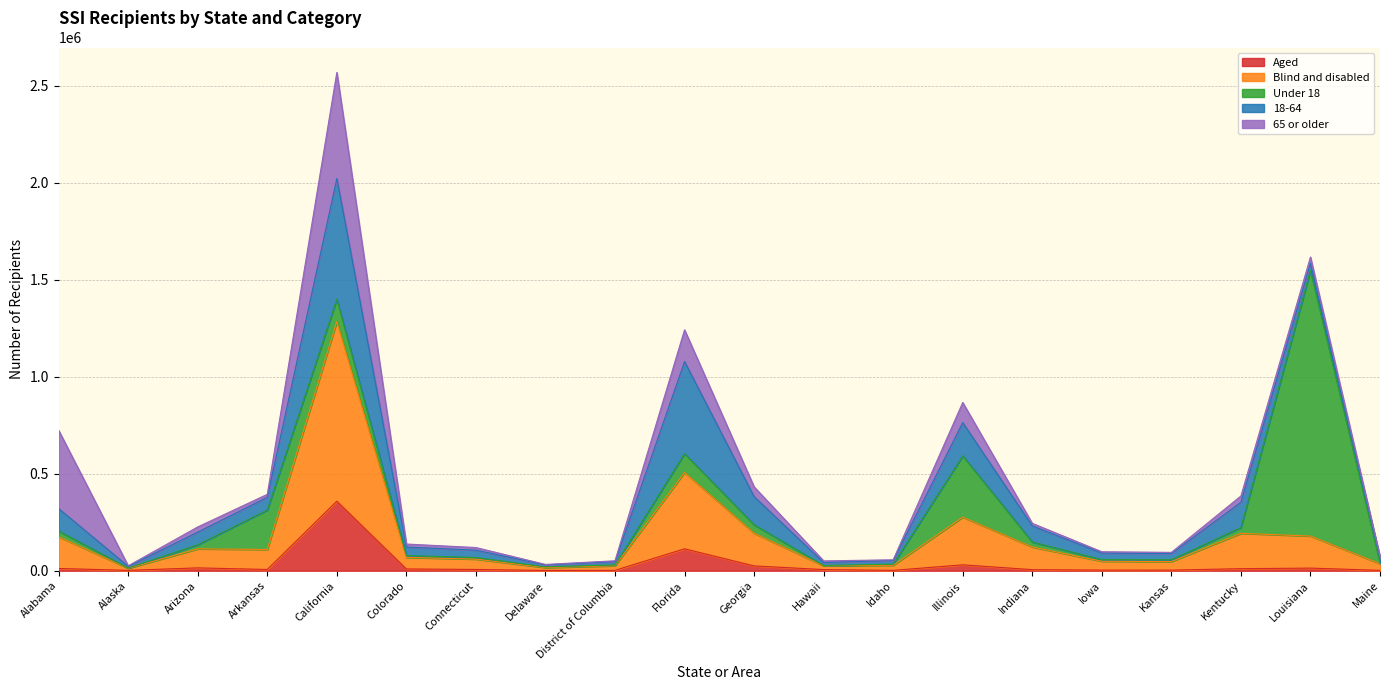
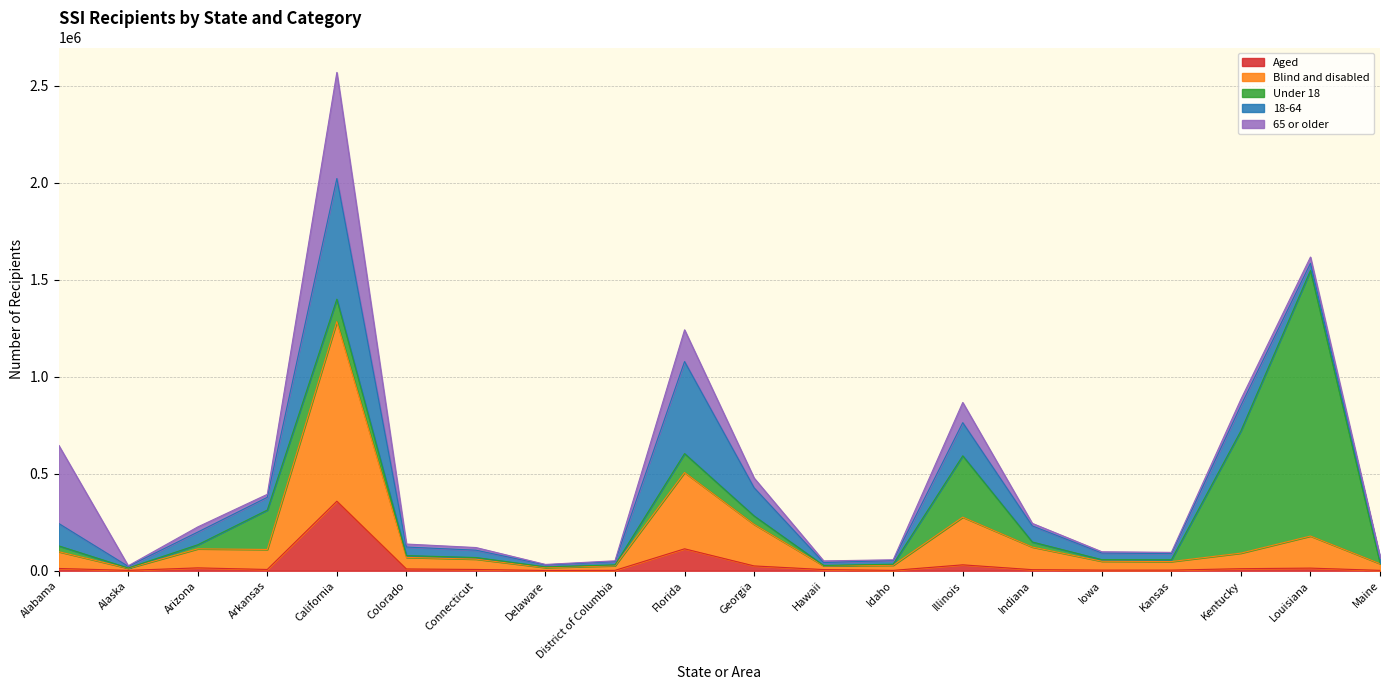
  {
    "Aged": {
      "Alabama": 10000,
      "Arizona": 10000,
      "Arkansas": 10000,
      "California": 360000,
      "Colorado": 10000,
      "Connecticut": 10000,
      "Delaware": 0,
      "District of Columbia": 0,
      "Florida": 110000,
      "Georgia": 20000,
      "Hawaii": 10000,
      "Idaho": 0,
      "Illinois": 30000,
      "Indiana": 10000,
      "Iowa": 0,
      "Kansas": 0,
      "Kentucky": 10000,
      "Louisiana": 10000,
      "Maine": 0
    },
    "Blind and disabled": {
-     "Alabama": 160000,
+     "Alabama": 90000,
      "Arizona": 100000,
      "Arkansas": 100000,
      "California": 930000,
      "Florida": 390000,
-     "Georgia": 170000,
+     "Georgia": 210000,
      "Illinois": 250000,
      "Indiana": 120000,
-     "Kentucky": 180000,
+     "Kentucky": 80000,
      "Louisiana": 170000
    },
    "Under 18": {
      "Alabama": 30000,
      "Arizona": 20000,
      "Arkansas": 200000,
      "California": 120000,
      "Florida": 100000,
      "Georgia": 40000,
      "Illinois": 320000,
      "Indiana": 30000,
-     "Kentucky": 30000,
+     "Kentucky": 630000,
      "Louisiana": 1370000
    },
    "18-64": {
      "Alabama": 120000,
      "Arizona": 70000,
      "Arkansas": 70000,
      "California": 620000,
      "Colorado": 40000,
      "Connecticut": 40000,
      "Florida": 470000,
      "Georgia": 150000,
      "Illinois": 170000,
      "Kentucky": 130000,
      "Louisiana": 40000
    },
    "65 or older": {
      "Alabama": 400000,
      "Arizona": 30000,
      "Arkansas": 20000,
      "California": 550000,
      "Colorado": 20000,
      "Connecticut": 10000,
      "Florida": 160000,
      "Georgia": 50000,
      "Illinois": 100000,
      "Kentucky": 30000,
      "Louisiana": 30000
    }
  }
